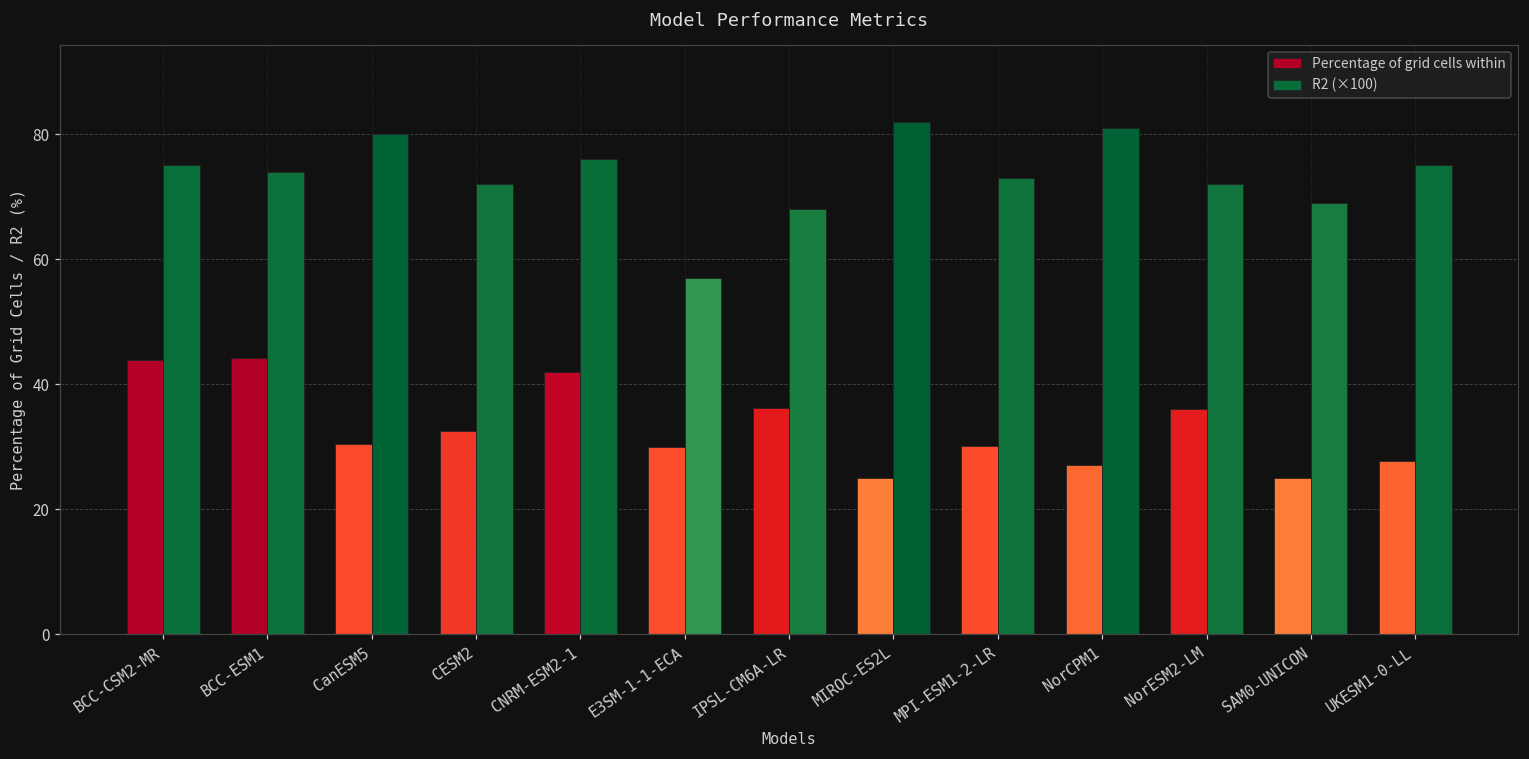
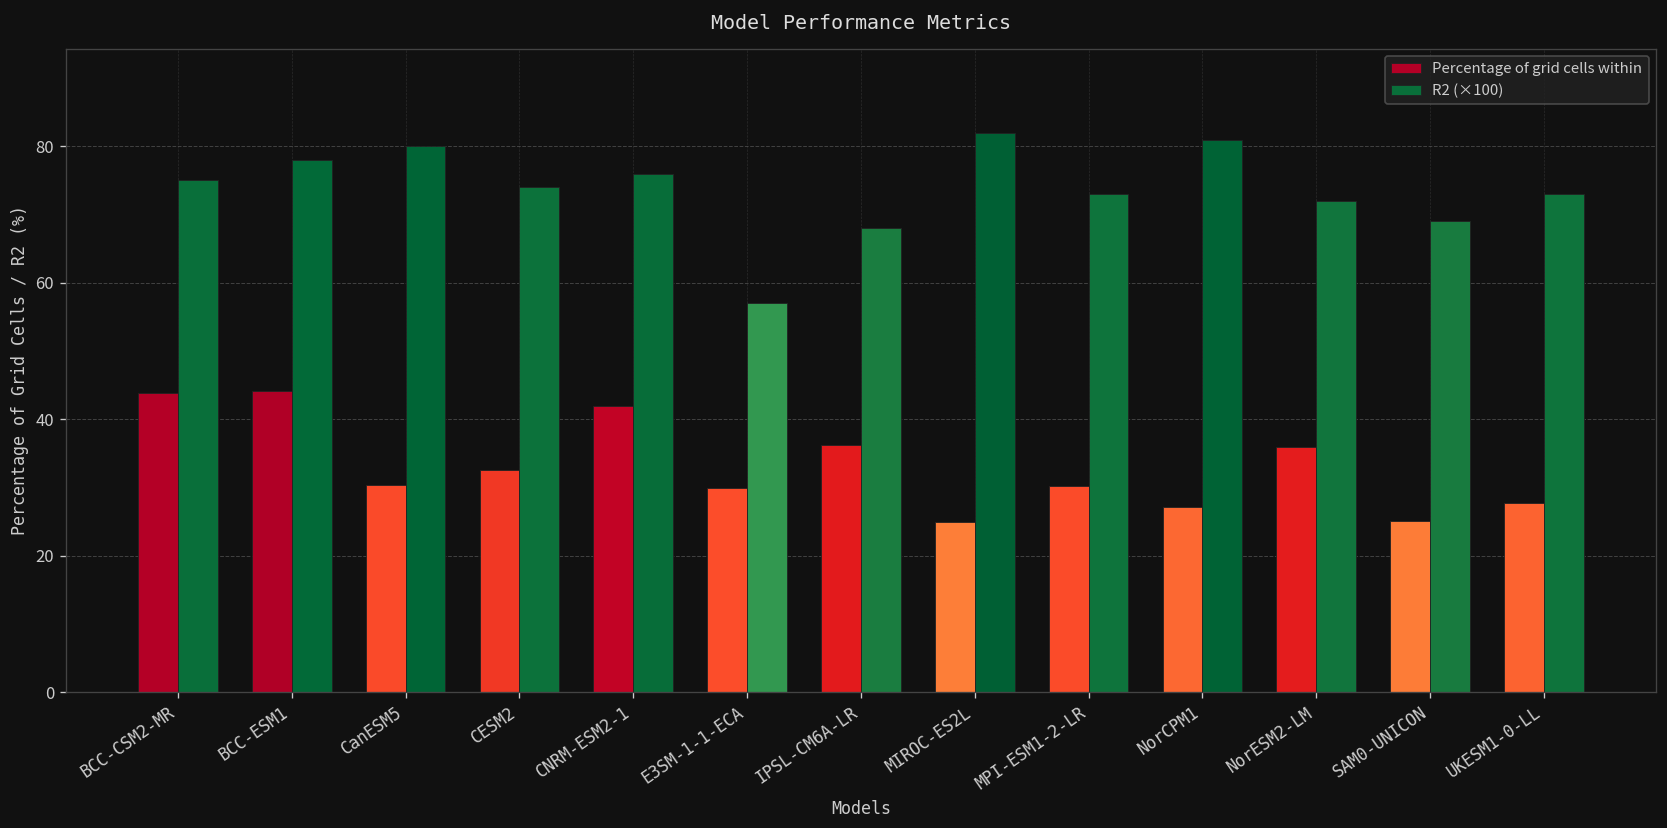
  {
    "Percentage of grid cells within": {
      "BCC-CSM2-MR": 44,
      "BCC-ESM1": 44,
      "CanESM5": 30,
      "CESM2": 33,
      "CNRM-ESM2-1": 42,
      "E3SM-1-1-ECA": 30,
      "IPSL-CM6A-LR": 36,
      "MIROC-ES2L": 25,
      "MPI-ESM1-2-LR": 30,
      "NorCPM1": 27,
      "NorESM2-LM": 36,
      "SAM0-UNICON": 25,
      "UKESM1-0-LL": 28
    },
    "R2 (×100)": {
      "BCC-CSM2-MR": 75,
-     "BCC-ESM1": 74,
+     "BCC-ESM1": 78,
      "CanESM5": 80,
-     "CESM2": 72,
+     "CESM2": 74,
      "CNRM-ESM2-1": 76,
      "E3SM-1-1-ECA": 57,
      "IPSL-CM6A-LR": 68,
      "MIROC-ES2L": 82,
      "MPI-ESM1-2-LR": 73,
      "NorCPM1": 81,
      "NorESM2-LM": 72,
      "SAM0-UNICON": 69,
-     "UKESM1-0-LL": 75
+     "UKESM1-0-LL": 73
    }
  }
